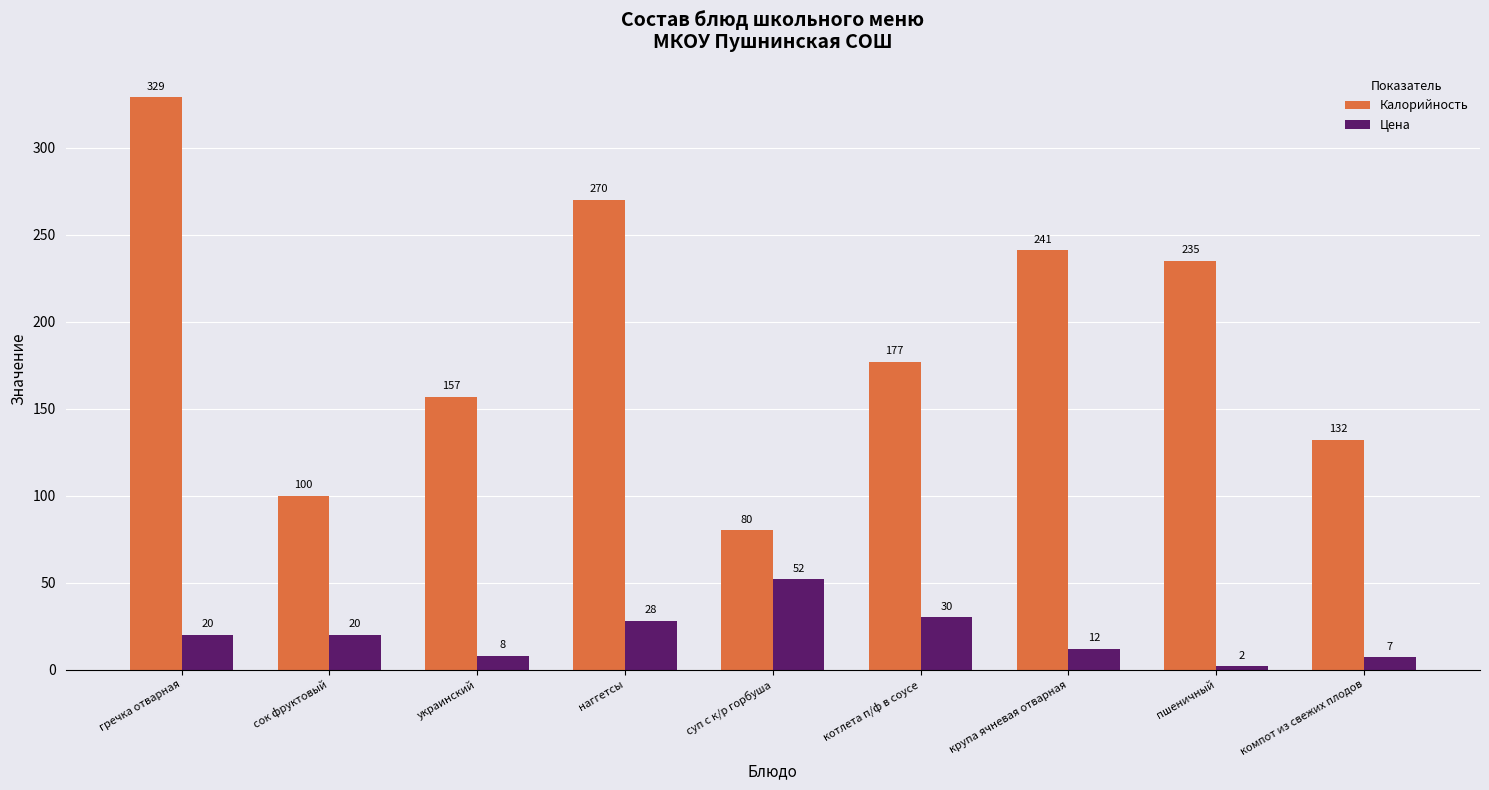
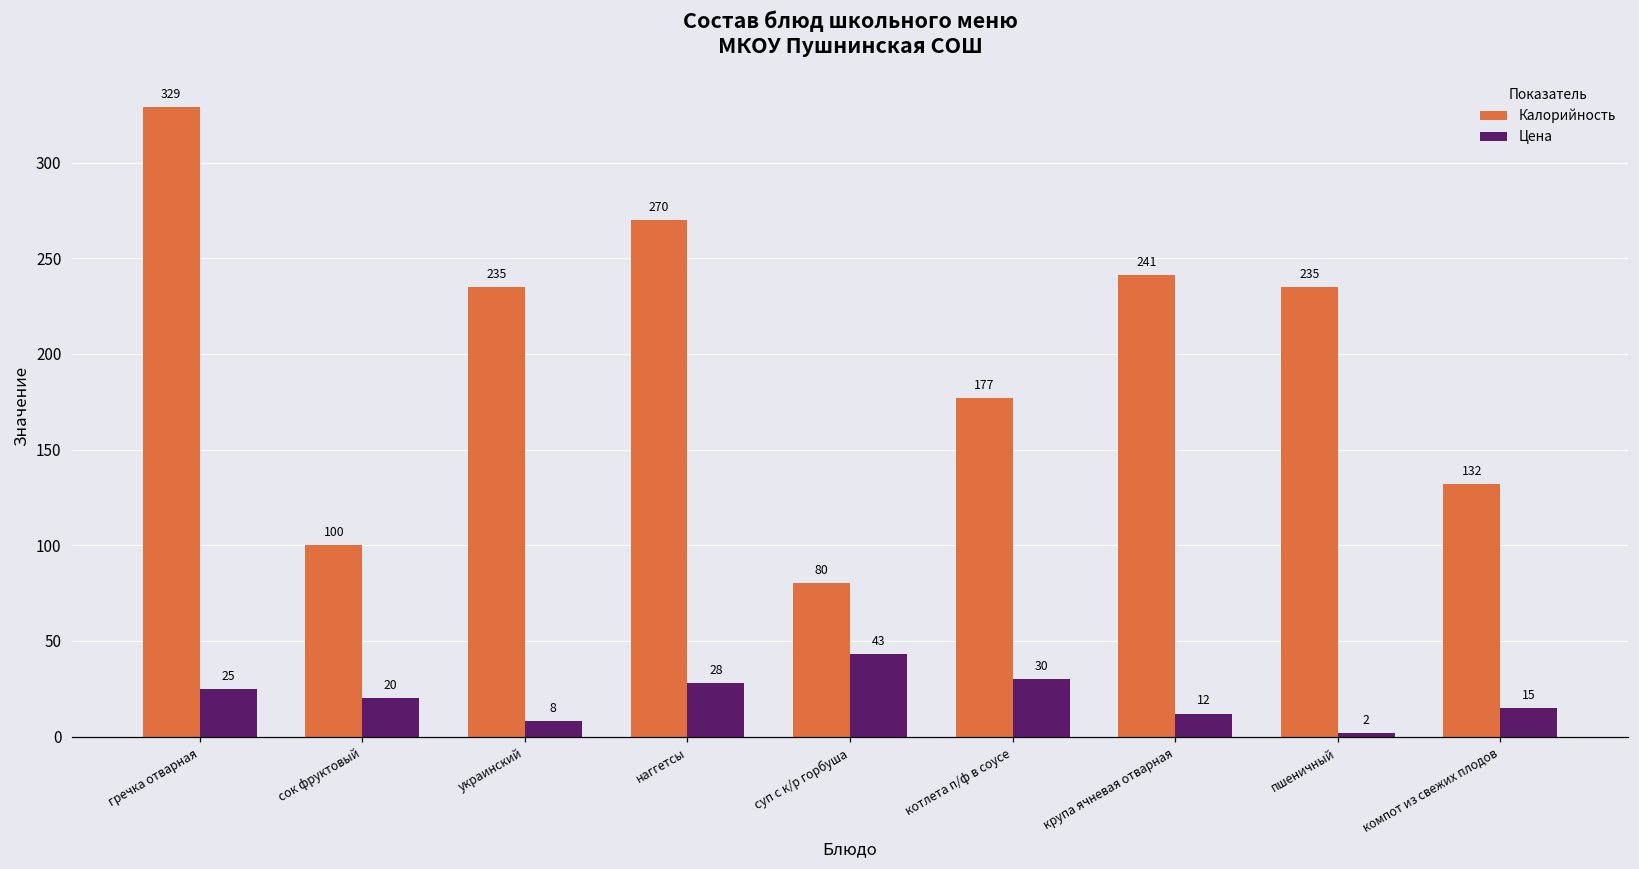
  {
    "Калорийность": {
      "гречка отварная": 329,
      "сок фруктовый": 100,
-     "украинский": 157,
+     "украинский": 235,
      "наггетсы": 270,
      "суп с к/р горбуша": 80,
      "котлета п/ф в соусе": 177,
      "крупа ячневая отварная": 241,
      "пшеничный": 235,
      "компот из свежих плодов": 132
    },
    "Цена": {
-     "гречка отварная": 20,
+     "гречка отварная": 25,
      "сок фруктовый": 20,
      "украинский": 8,
      "наггетсы": 28,
-     "суп с к/р горбуша": 52,
+     "суп с к/р горбуша": 43,
      "котлета п/ф в соусе": 30,
      "крупа ячневая отварная": 12,
      "пшеничный": 2,
-     "компот из свежих плодов": 7
+     "компот из свежих плодов": 15
    }
  }
